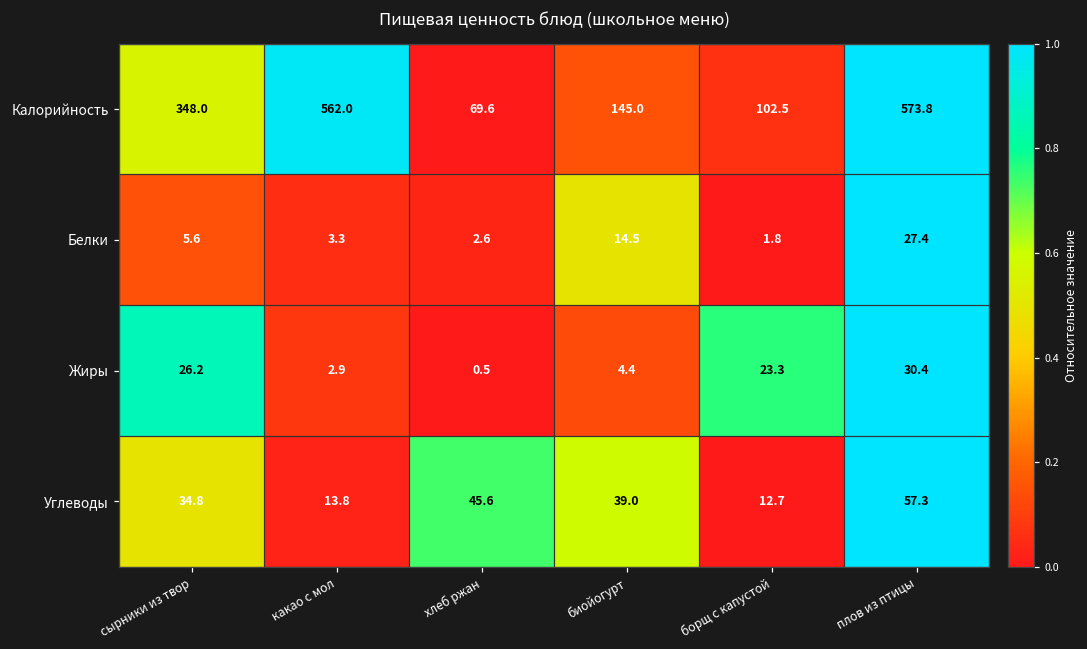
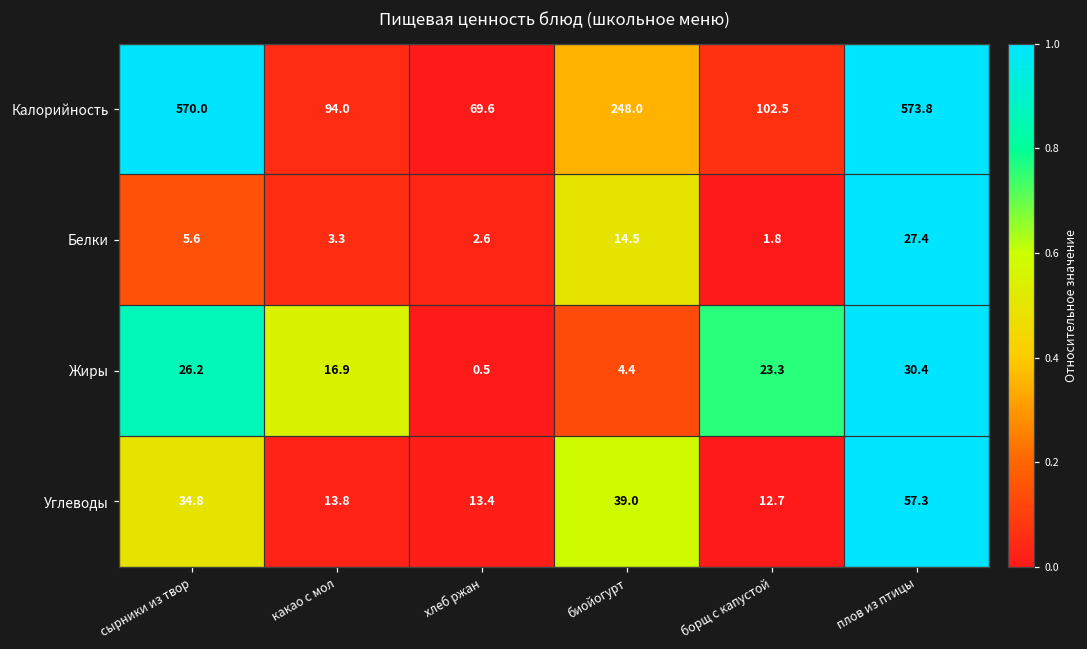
  {
    "Калорийность": {
-     "сырники из твор": 348.0,
-     "какао с мол": 562.0,
+     "сырники из твор": 570.0,
+     "какао с мол": 94.0,
      "хлеб ржан": 69.6,
-     "биойогурт": 145.0,
+     "биойогурт": 248.0,
      "борщ с капустой": 102.5,
      "плов из птицы": 573.8
    },
    "Белки": {
      "сырники из твор": 5.6,
      "какао с мол": 3.3,
      "хлеб ржан": 2.6,
      "биойогурт": 14.5,
      "борщ с капустой": 1.8,
      "плов из птицы": 27.4
    },
    "Жиры": {
      "сырники из твор": 26.2,
-     "какао с мол": 2.9,
+     "какао с мол": 16.9,
      "хлеб ржан": 0.5,
      "биойогурт": 4.4,
      "борщ с капустой": 23.3,
      "плов из птицы": 30.4
    },
    "Углеводы": {
      "сырники из твор": 34.8,
      "какао с мол": 13.8,
-     "хлеб ржан": 45.6,
+     "хлеб ржан": 13.4,
      "биойогурт": 39.0,
      "борщ с капустой": 12.7,
      "плов из птицы": 57.3
    }
  }
